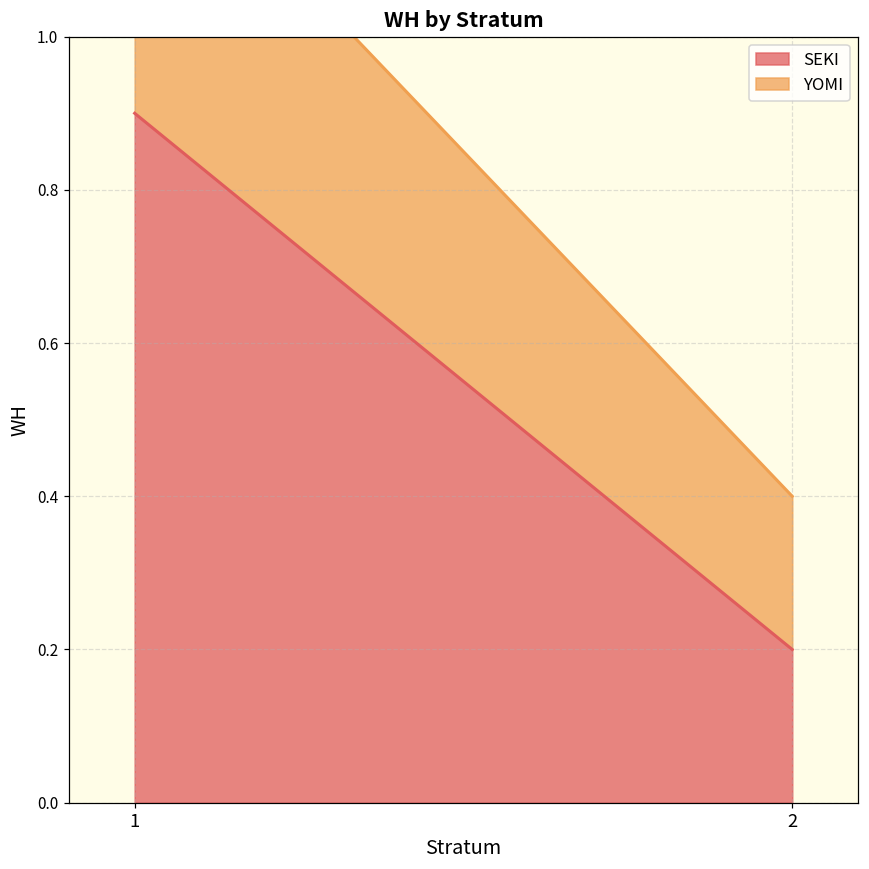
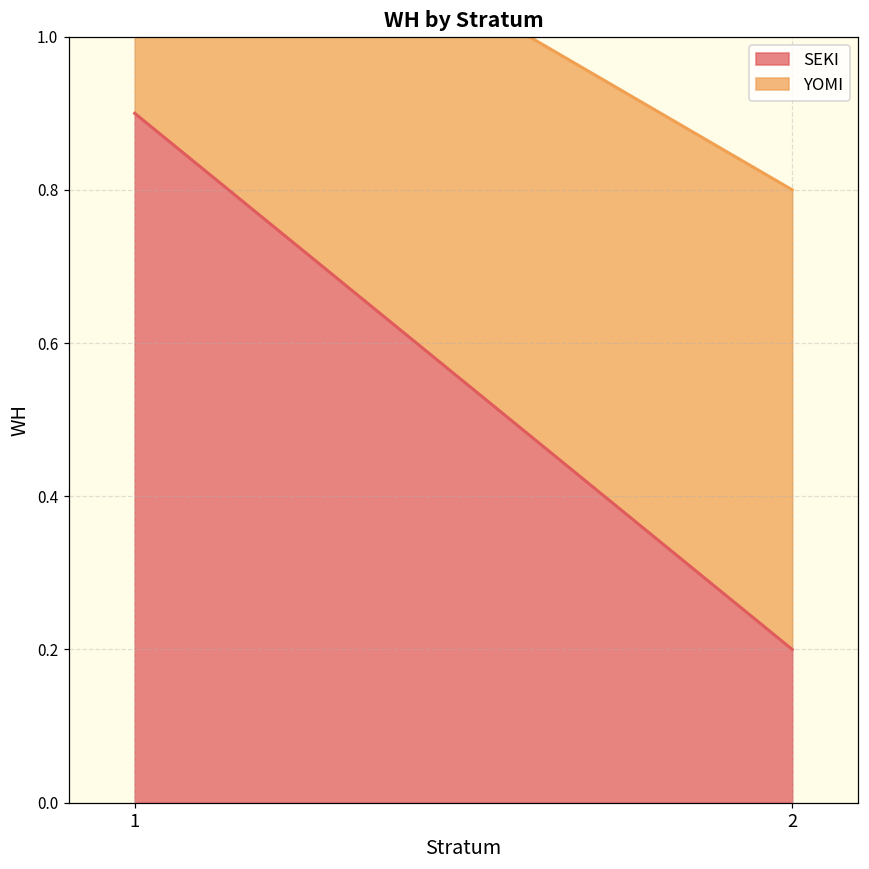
  {
    "SEKI": {
      "1": 0.9,
      "2": 0.2
    },
    "YOMI": {
-     "2": 0.2
+     "2": 0.6
    }
  }
